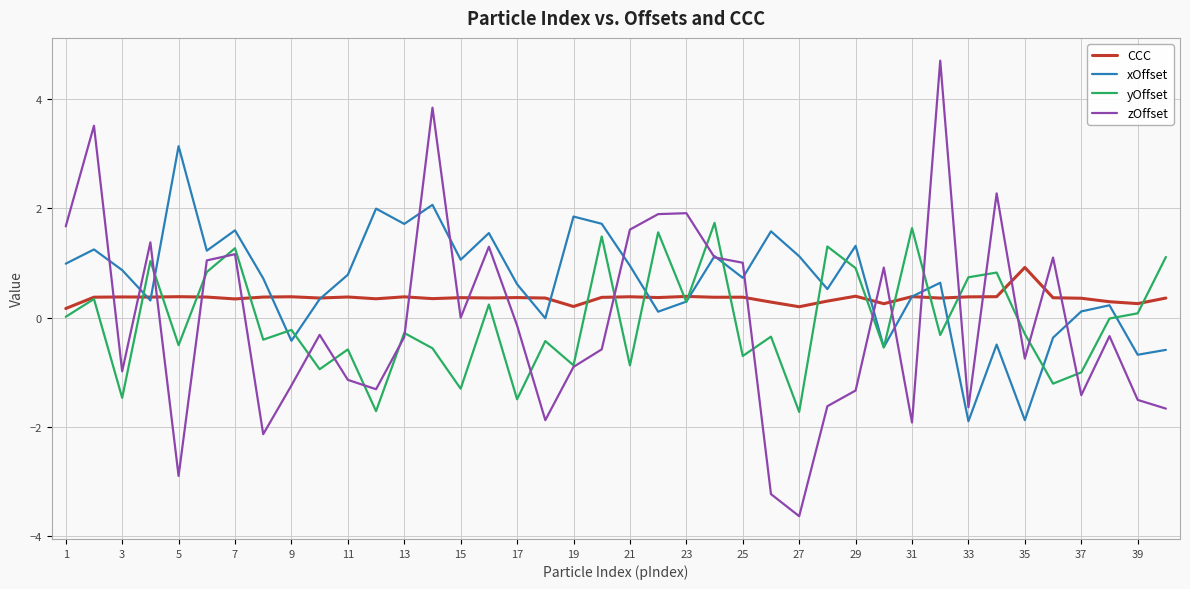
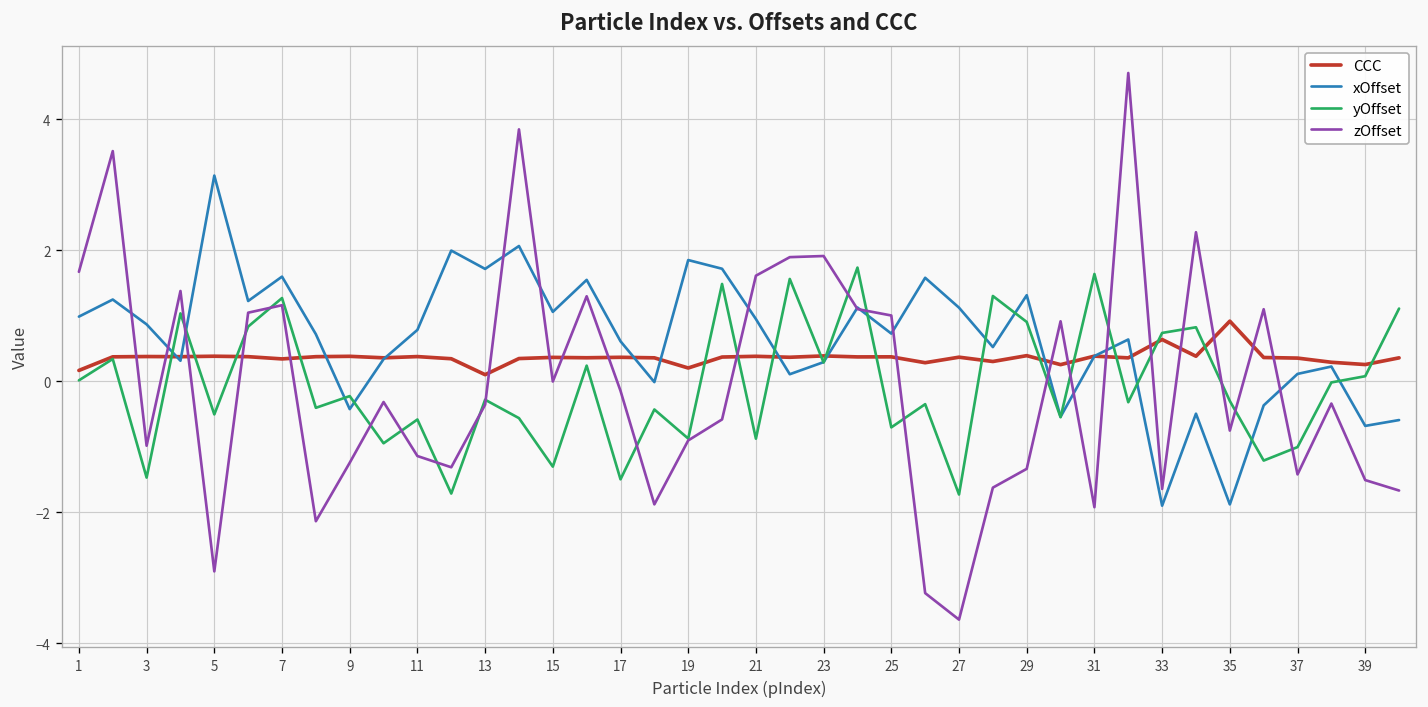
  {
    "CCC": {
      "1": 0.2,
      "3": 0.4,
      "5": 0.4,
      "7": 0.3,
      "9": 0.4,
      "11": 0.4,
-     "13": 0.4,
+     "13": 0.1,
      "15": 0.4,
      "17": 0.4,
      "19": 0.2,
      "21": 0.4,
      "23": 0.4,
      "25": 0.4,
-     "27": 0.2,
+     "27": 0.4,
      "29": 0.4,
-     "33": 0.4,
+     "33": 0.6,
      "35": 0.9,
      "37": 0.4,
      "39": 0.3
    },
    "xOffset": {
      "1": 1.0,
      "3": 0.9,
      "5": 3.1,
      "7": 1.6,
      "9": -0.4,
      "11": 0.8,
      "13": 1.7,
      "15": 1.1,
      "17": 0.6,
      "19": 1.8,
      "21": 0.9,
      "25": 0.7,
      "27": 1.1,
      "29": 1.3,
      "33": -1.9,
      "35": -1.9,
      "37": 0.1,
      "39": -0.7
    },
    "yOffset": {
      "1": 0.0,
      "3": -1.5,
      "5": -0.5,
      "7": 1.3,
      "9": -0.2,
      "11": -0.6,
      "13": -0.3,
      "15": -1.3,
      "17": -1.5,
      "21": -0.9,
      "25": -0.7,
      "27": -1.7,
      "29": 0.9,
      "31": 1.6,
      "33": 0.7,
      "35": -0.3,
      "37": -1.0,
      "39": 0.1
    },
    "zOffset": {
      "1": 1.7,
      "3": -1.0,
      "5": -2.9,
      "7": 1.2,
      "9": -1.2,
      "11": -1.1,
      "13": -0.4,
      "15": 0.0,
      "17": -0.1,
      "21": 1.6,
      "23": 1.9,
      "25": 1.0,
      "27": -3.6,
      "29": -1.3,
      "31": -1.9,
      "33": -1.6,
      "35": -0.8,
      "37": -1.4,
      "39": -1.5
    }
  }
